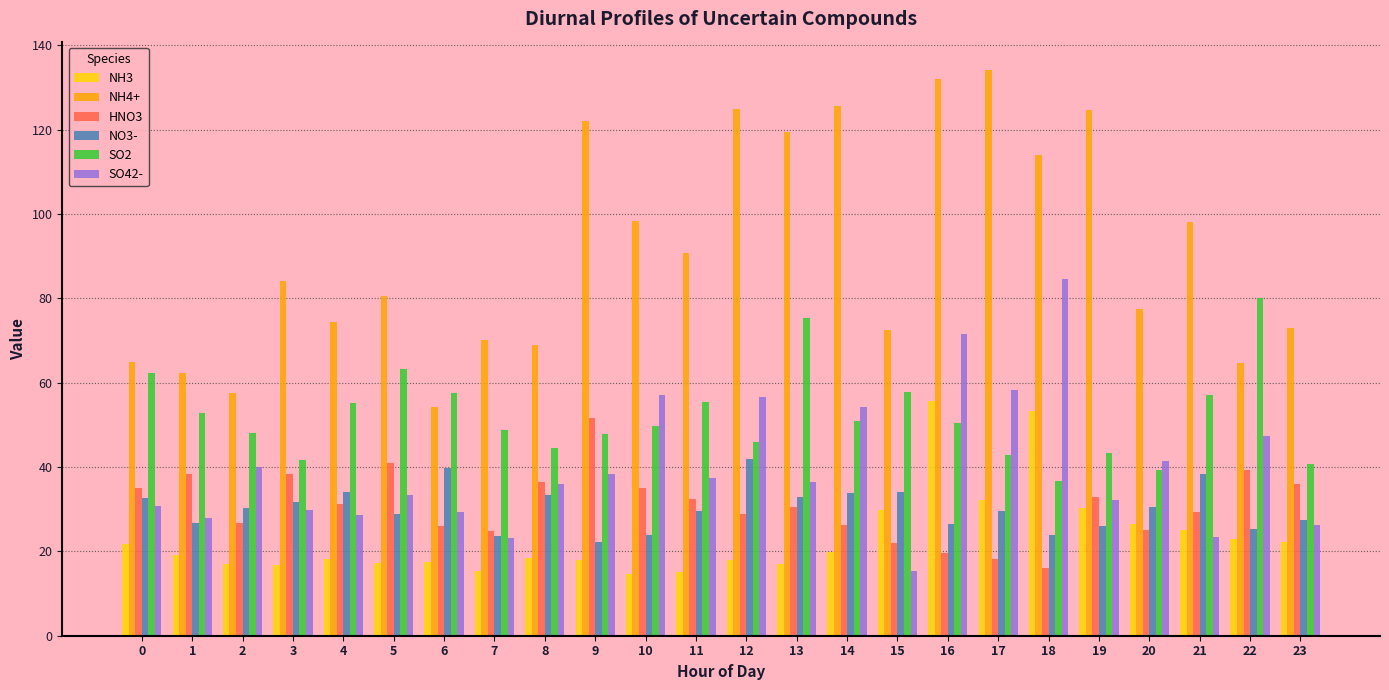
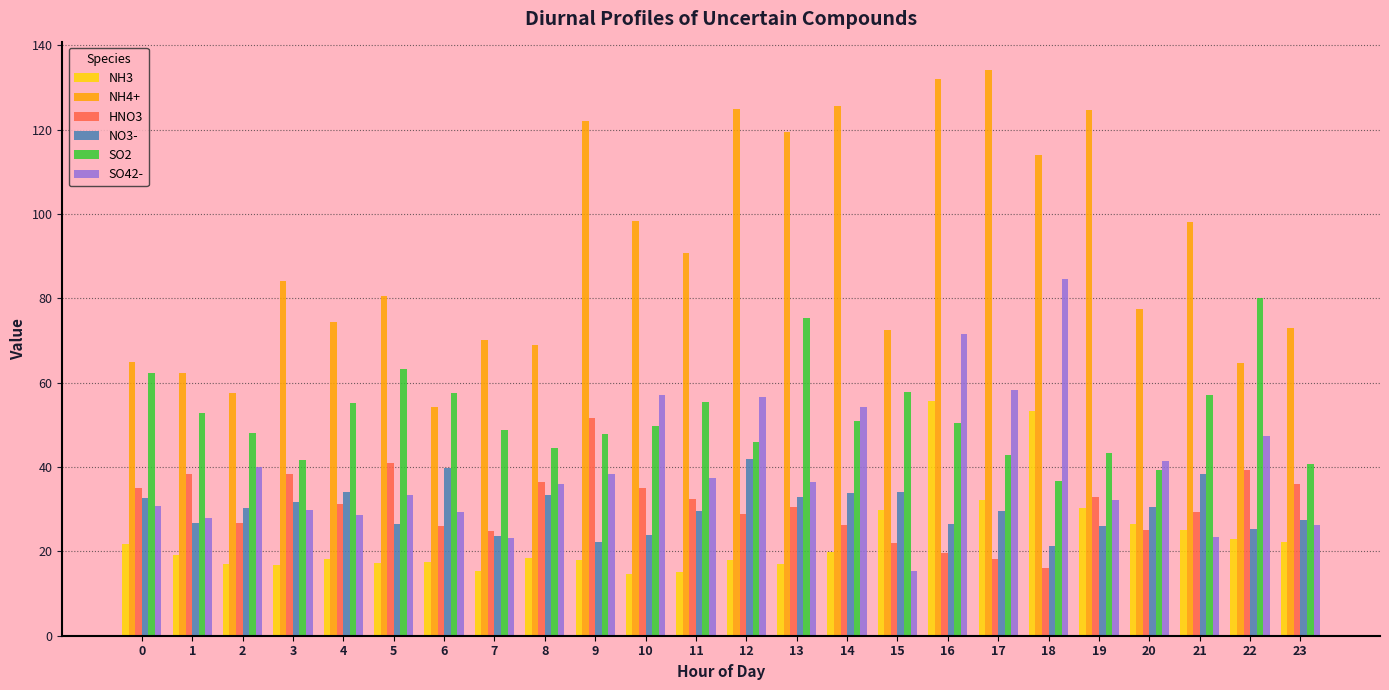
  {
    "HNO3": {
      "0": 35,
      "1": 38,
      "2": 27,
      "3": 38,
      "4": 31,
      "5": 41,
      "6": 26,
      "7": 25,
      "8": 37,
      "9": 52,
      "10": 35,
      "11": 32,
      "12": 29,
      "13": 31,
      "14": 26,
      "15": 22,
      "16": 20,
      "17": 18,
      "18": 16,
      "19": 33,
      "20": 25,
      "21": 29,
      "22": 39,
      "23": 36
    },
    "NO3-": {
      "0": 33,
      "1": 27,
      "2": 30,
      "3": 32,
      "4": 34,
-     "5": 29,
+     "5": 27,
      "6": 40,
      "7": 24,
      "8": 33,
      "9": 22,
      "10": 24,
      "11": 30,
      "12": 42,
      "13": 33,
      "14": 34,
      "15": 34,
      "16": 27,
      "17": 30,
-     "18": 24,
+     "18": 21,
      "19": 26,
      "20": 31,
      "21": 38,
      "22": 25,
      "23": 28
    },
    "SO2": {
      "0": 62,
      "1": 53,
      "2": 48,
      "3": 42,
      "4": 55,
      "5": 63,
      "6": 57,
      "7": 49,
      "8": 45,
      "9": 48,
      "10": 50,
      "11": 55,
      "12": 46,
      "13": 75,
      "14": 51,
      "15": 58,
      "16": 51,
      "17": 43,
      "18": 37,
      "19": 43,
      "20": 39,
      "21": 57,
      "22": 80,
      "23": 41
    },
    "SO42-": {
      "0": 31,
      "1": 28,
      "2": 40,
      "3": 30,
      "4": 29,
      "5": 33,
      "6": 29,
      "7": 23,
      "8": 36,
      "9": 38,
      "10": 57,
      "11": 37,
      "12": 57,
      "13": 36,
      "14": 54,
      "15": 15,
      "16": 72,
      "17": 58,
      "18": 84,
      "19": 32,
      "20": 42,
      "21": 23,
      "22": 47,
      "23": 26
    }
  }
